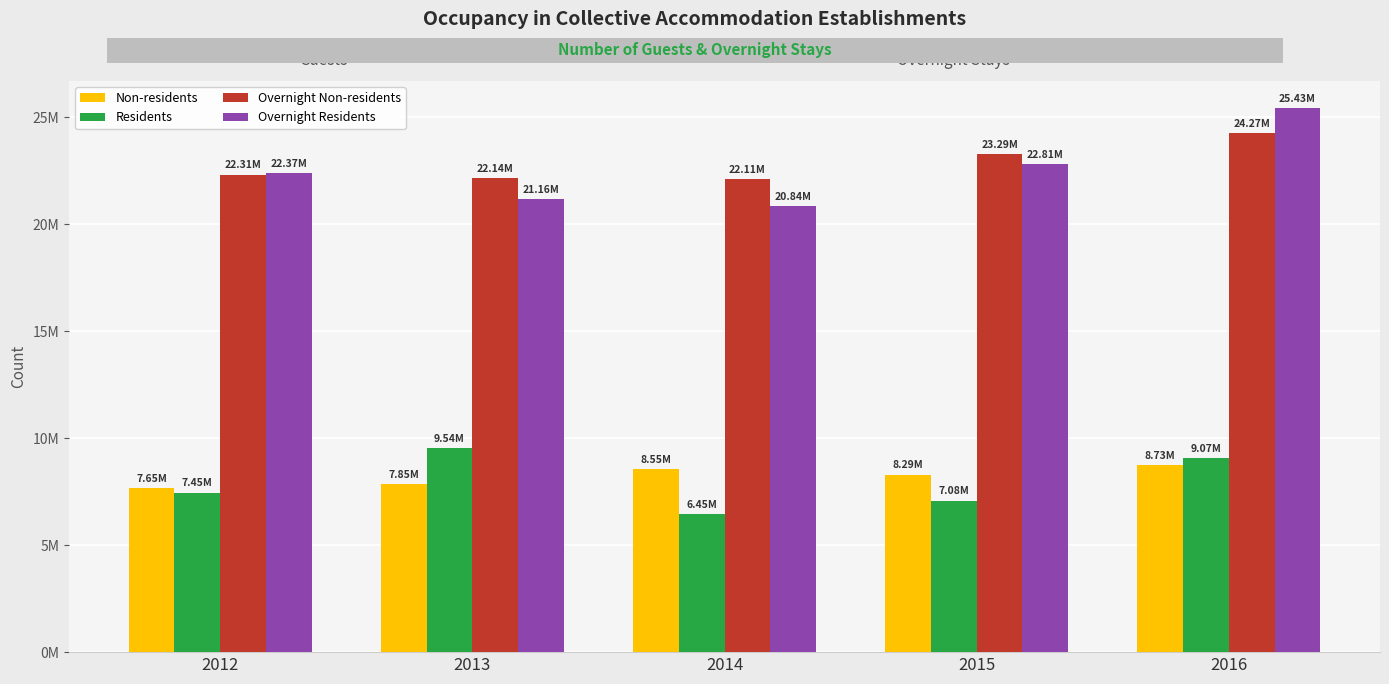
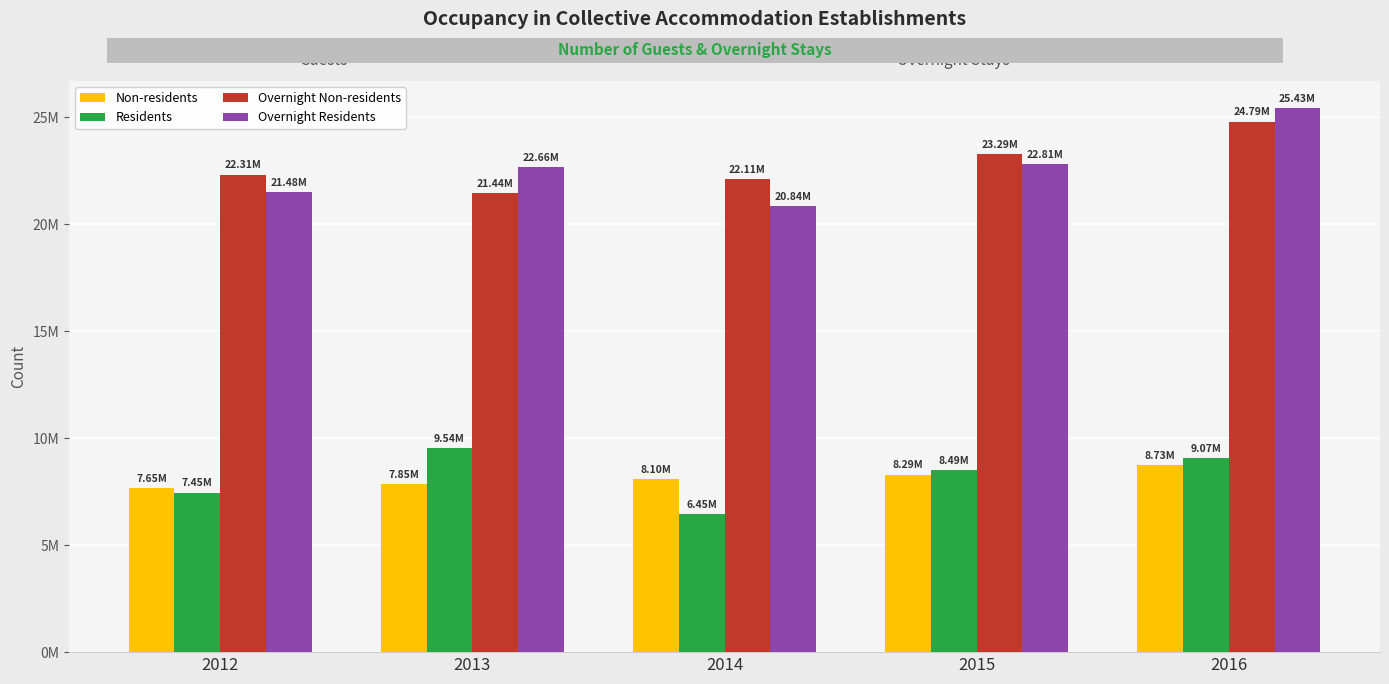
  {
    "Non-residents": {
      "2012": "7.65M",
      "2013": "7.85M",
-     "2014": "8.55M",
+     "2014": "8.10M",
      "2015": "8.29M",
      "2016": "8.73M"
    },
    "Residents": {
      "2012": "7.45M",
      "2013": "9.54M",
      "2014": "6.45M",
-     "2015": "7.08M",
+     "2015": "8.49M",
      "2016": "9.07M"
    },
    "Overnight Non-residents": {
      "2012": "22.31M",
-     "2013": "22.14M",
+     "2013": "21.44M",
      "2014": "22.11M",
      "2015": "23.29M",
-     "2016": "24.27M"
+     "2016": "24.79M"
    },
    "Overnight Residents": {
-     "2012": "22.37M",
-     "2013": "21.16M",
+     "2012": "21.48M",
+     "2013": "22.66M",
      "2014": "20.84M",
      "2015": "22.81M",
      "2016": "25.43M"
    }
  }
